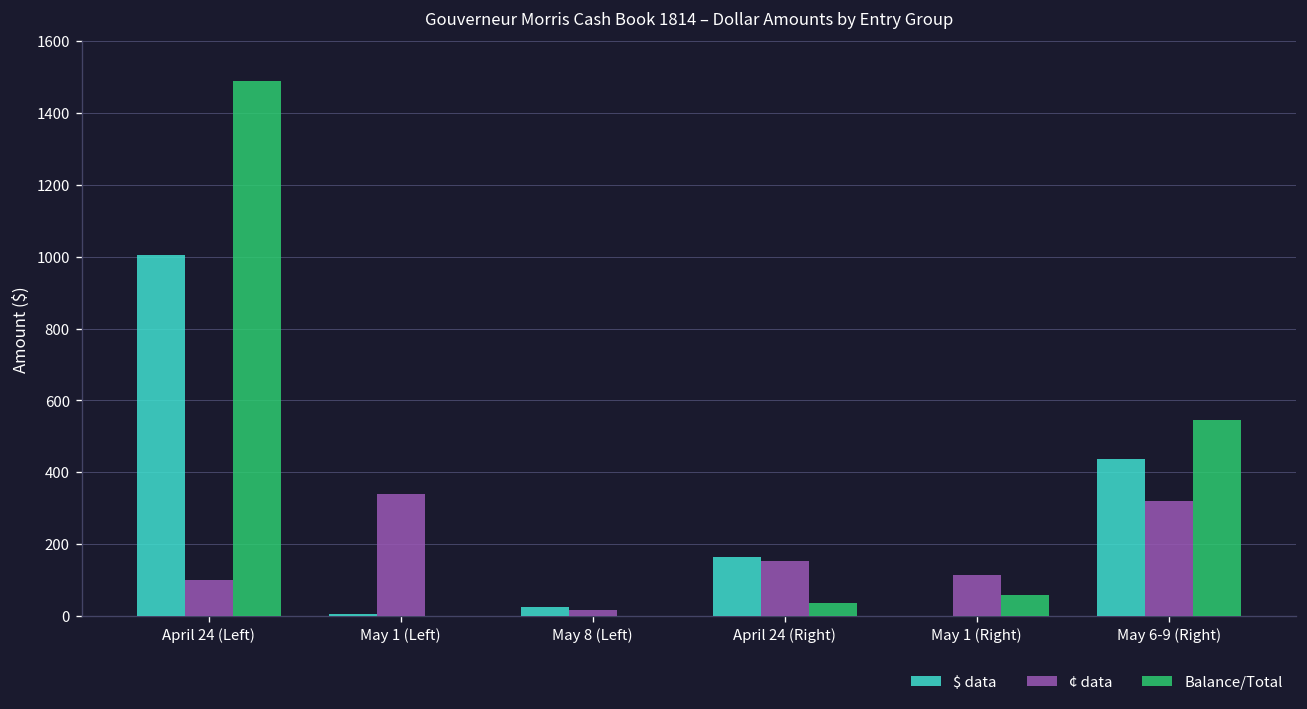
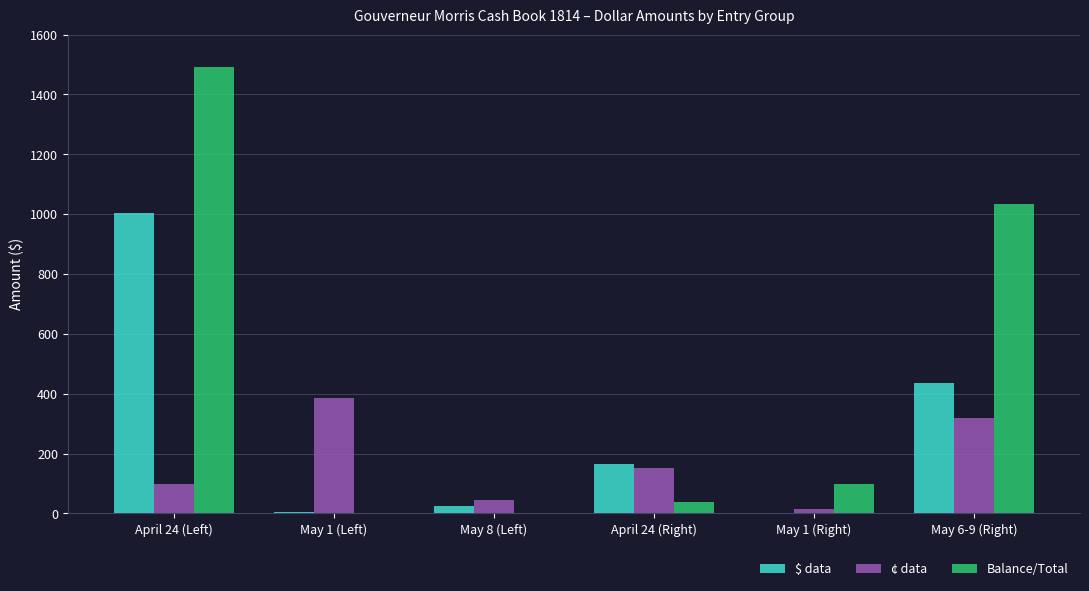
  {
    "$ data": {
      "April 24 (Left)": 1010,
      "May 8 (Left)": 20,
      "April 24 (Right)": 160,
      "May 1 (Right)": 0,
      "May 6-9 (Right)": 440
    },
    "¢ data": {
      "April 24 (Left)": 100,
-     "May 1 (Left)": 340,
-     "May 8 (Left)": 20,
+     "May 1 (Left)": 390,
+     "May 8 (Left)": 40,
      "April 24 (Right)": 150,
-     "May 1 (Right)": 110,
+     "May 1 (Right)": 10,
      "May 6-9 (Right)": 320
    },
    "Balance/Total": {
      "April 24 (Left)": 1490,
      "May 1 (Left)": 0,
      "May 8 (Left)": 0,
      "April 24 (Right)": 40,
-     "May 1 (Right)": 60,
-     "May 6-9 (Right)": 550
+     "May 1 (Right)": 100,
+     "May 6-9 (Right)": 1030
    }
  }
